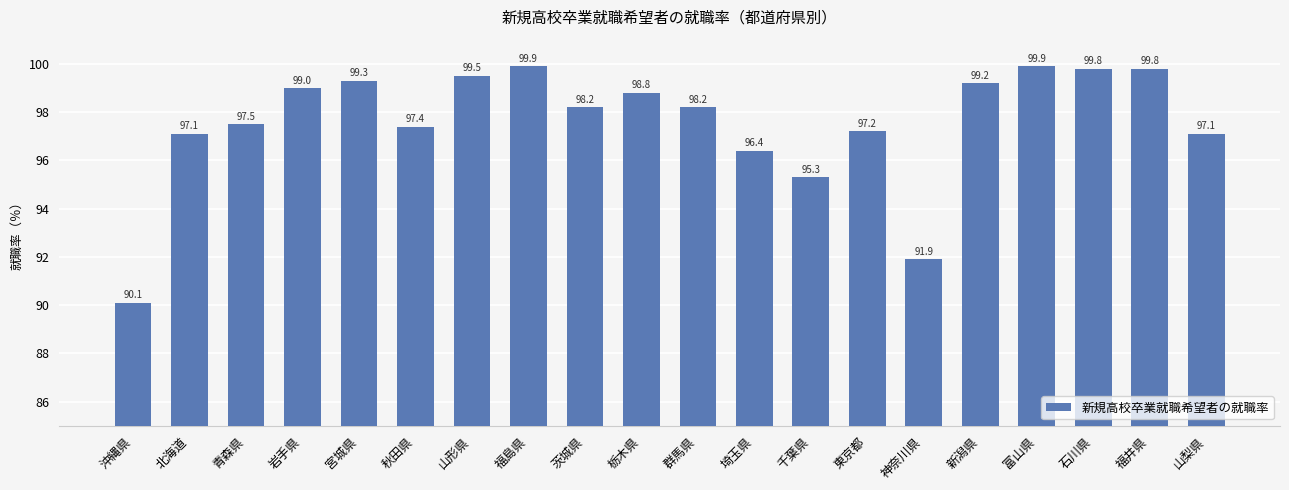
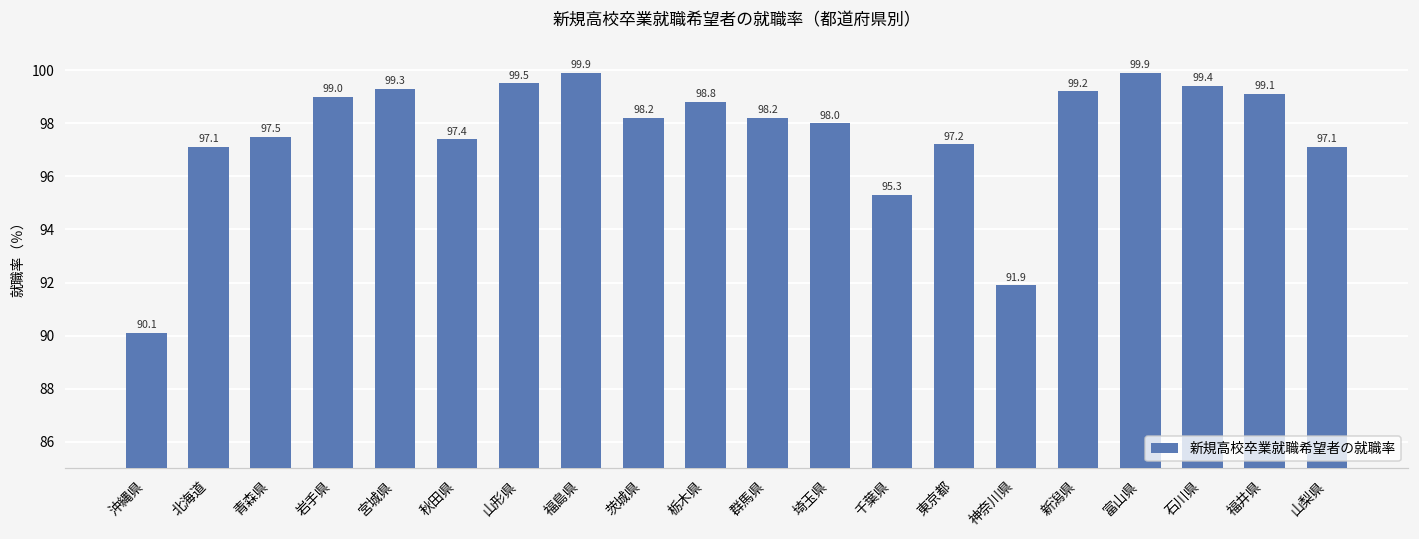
  {
    "沖縄県": 90.1,
    "北海道": 97.1,
    "青森県": 97.5,
    "岩手県": 99.0,
    "宮城県": 99.3,
    "秋田県": 97.4,
    "山形県": 99.5,
    "福島県": 99.9,
    "茨城県": 98.2,
    "栃木県": 98.8,
    "群馬県": 98.2,
-   "埼玉県": 96.4,
+   "埼玉県": 98.0,
    "千葉県": 95.3,
    "東京都": 97.2,
    "神奈川県": 91.9,
    "新潟県": 99.2,
    "富山県": 99.9,
-   "石川県": 99.8,
-   "福井県": 99.8,
+   "石川県": 99.4,
+   "福井県": 99.1,
    "山梨県": 97.1
  }
